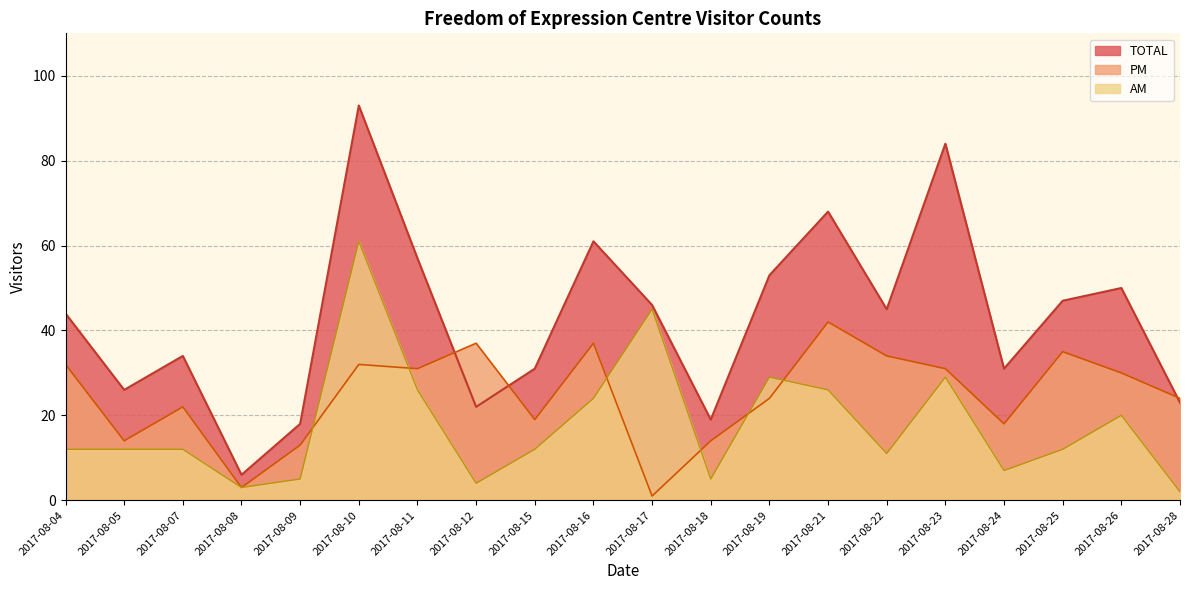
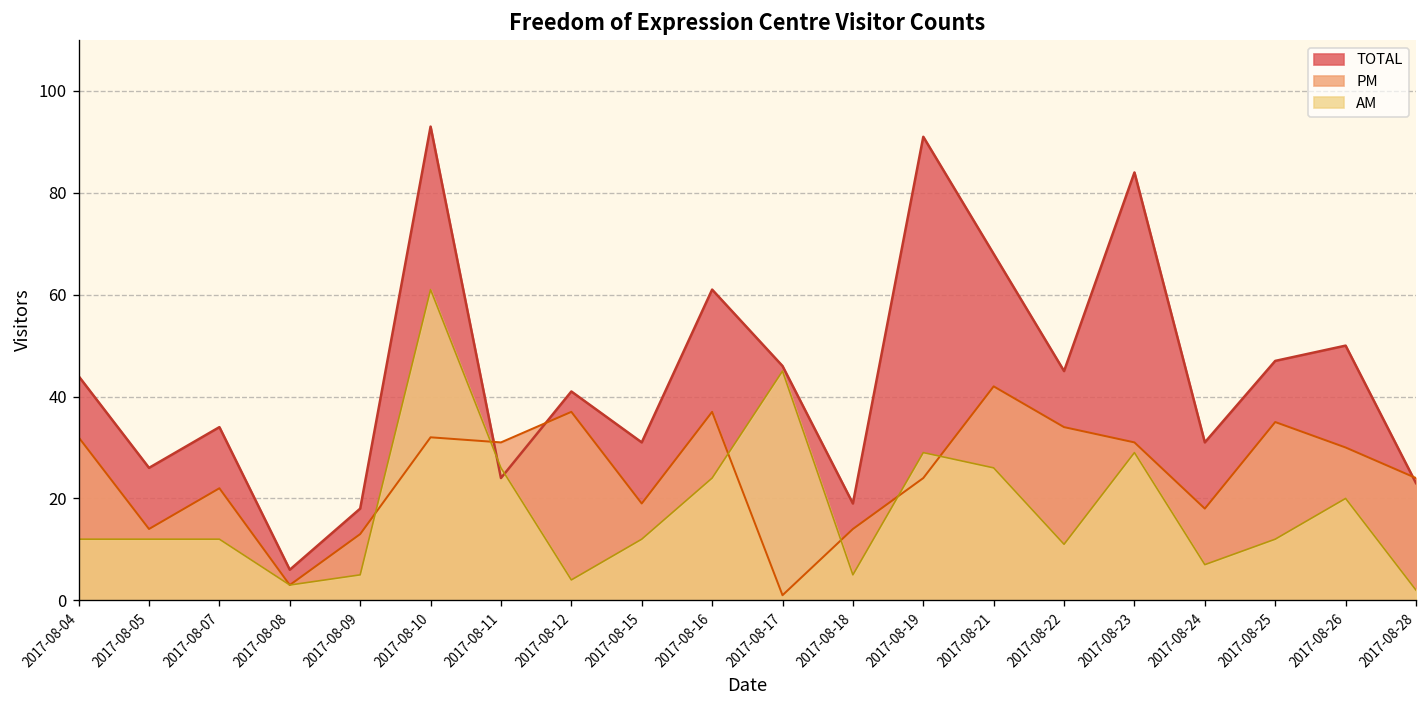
  {
    "TOTAL": {
      "2017-08-04": 44,
      "2017-08-05": 26,
      "2017-08-07": 34,
      "2017-08-08": 6,
      "2017-08-09": 18,
      "2017-08-10": 93,
-     "2017-08-11": 57,
-     "2017-08-12": 22,
+     "2017-08-11": 24,
+     "2017-08-12": 41,
      "2017-08-15": 31,
      "2017-08-16": 61,
      "2017-08-17": 46,
      "2017-08-18": 19,
-     "2017-08-19": 53,
+     "2017-08-19": 91,
      "2017-08-21": 68,
      "2017-08-22": 45,
      "2017-08-23": 84,
      "2017-08-24": 31,
      "2017-08-25": 47,
      "2017-08-26": 50,
      "2017-08-28": 23
    }
  }
